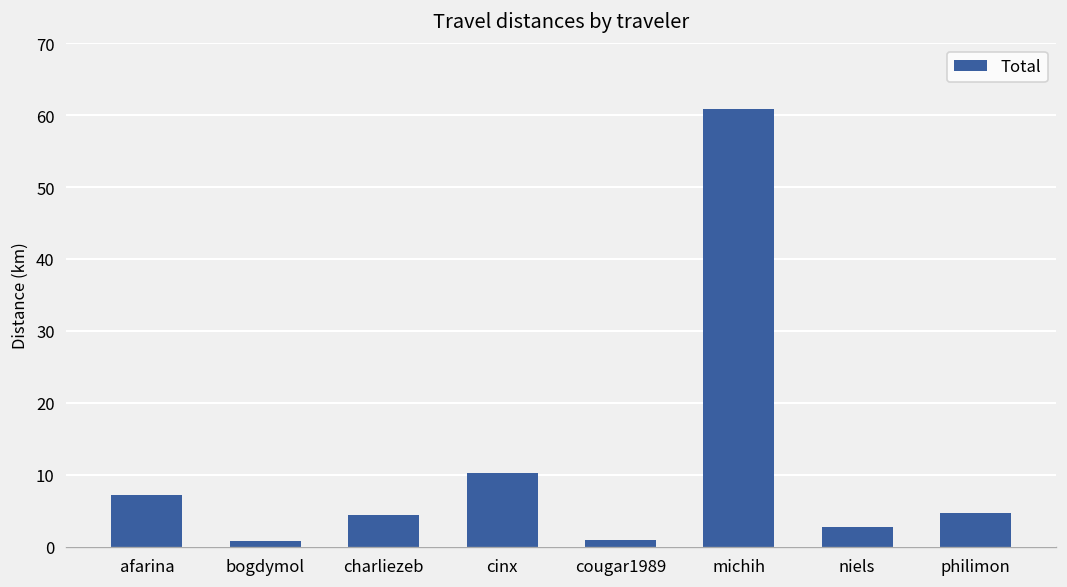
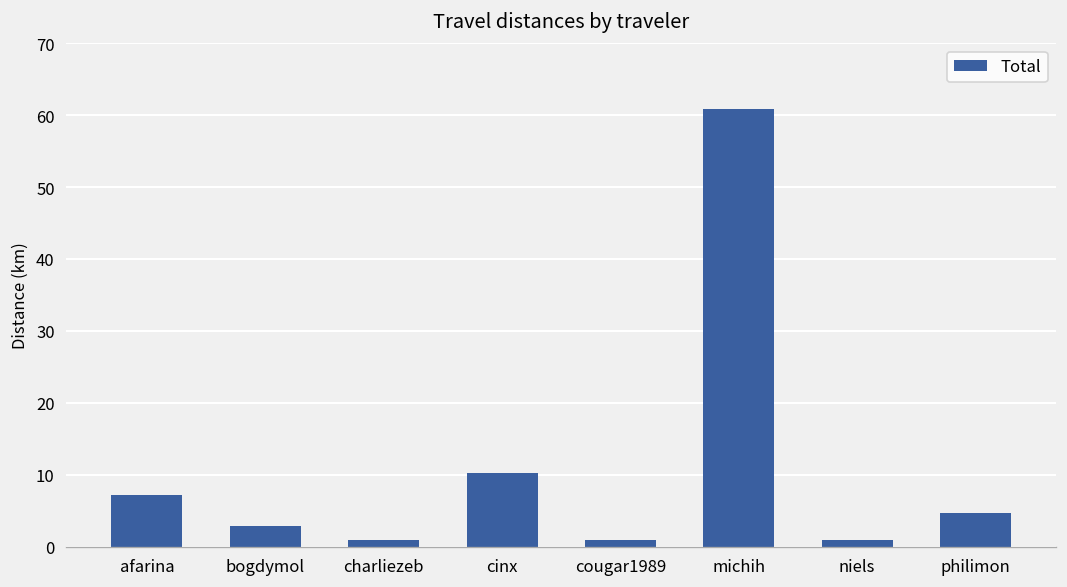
  {
    "afarina": 7,
-   "bogdymol": 1,
-   "charliezeb": 4,
+   "bogdymol": 3,
+   "charliezeb": 1,
    "cinx": 10,
    "cougar1989": 1,
    "michih": 61,
-   "niels": 3,
+   "niels": 1,
    "philimon": 5
  }
